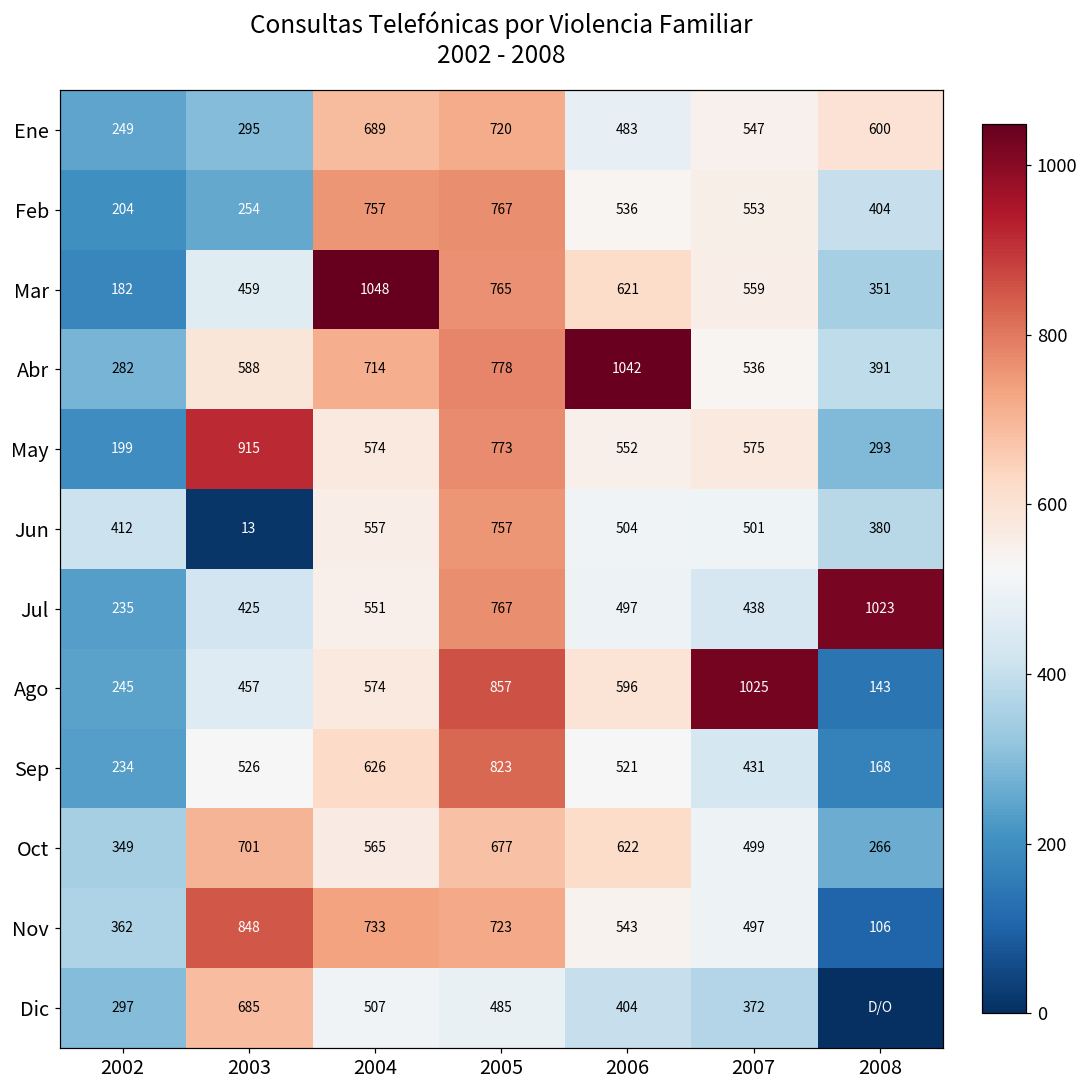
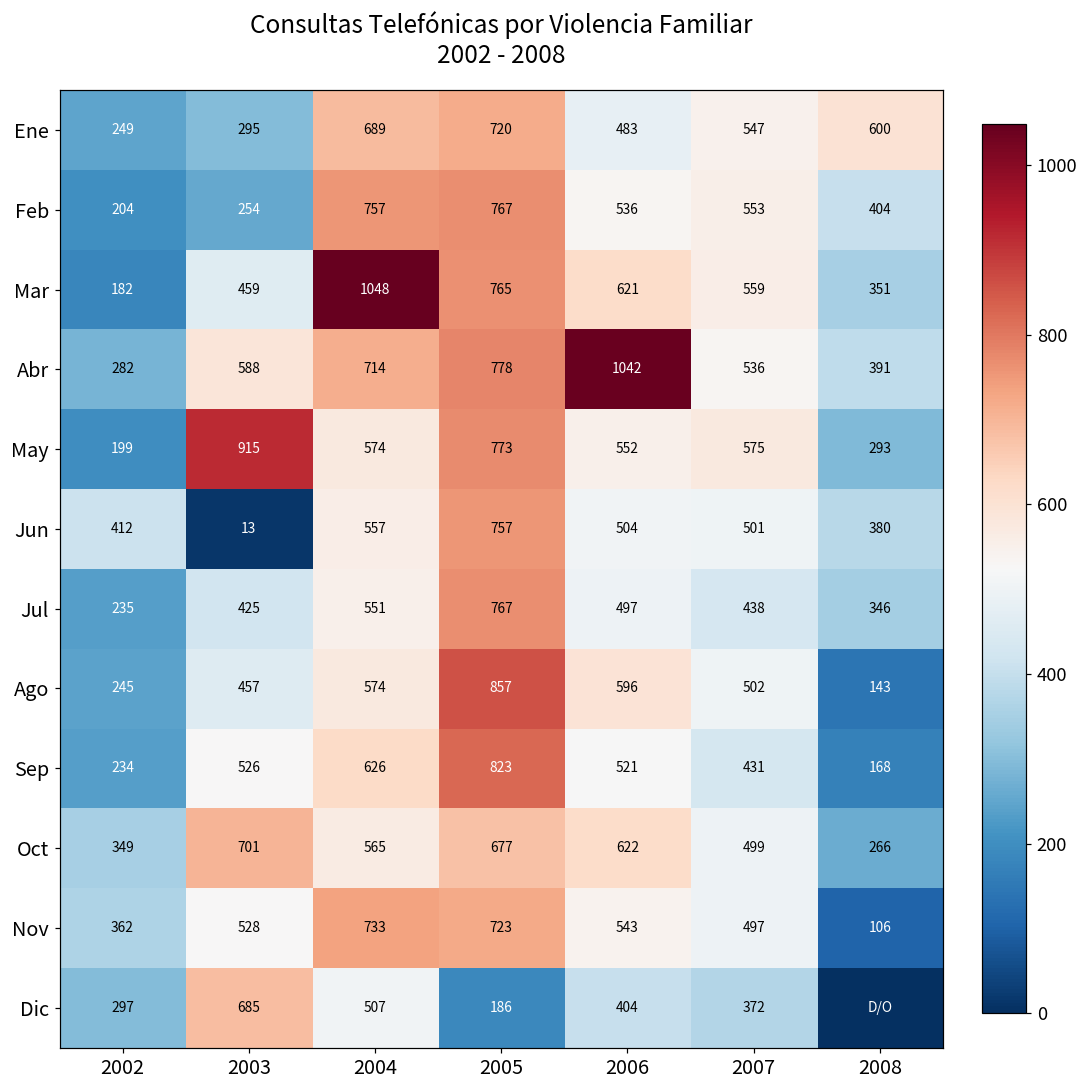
  {
    "Ene": {
      "2002": 249,
      "2003": 295,
      "2004": 689,
      "2005": 720,
      "2006": 483,
      "2007": 547,
      "2008": 600
    },
    "Feb": {
      "2002": 204,
      "2003": 254,
      "2004": 757,
      "2005": 767,
      "2006": 536,
      "2007": 553,
      "2008": 404
    },
    "Mar": {
      "2002": 182,
      "2003": 459,
      "2004": 1048,
      "2005": 765,
      "2006": 621,
      "2007": 559,
      "2008": 351
    },
    "Abr": {
      "2002": 282,
      "2003": 588,
      "2004": 714,
      "2005": 778,
      "2006": 1042,
      "2007": 536,
      "2008": 391
    },
    "May": {
      "2002": 199,
      "2003": 915,
      "2004": 574,
      "2005": 773,
      "2006": 552,
      "2007": 575,
      "2008": 293
    },
    "Jun": {
      "2002": 412,
      "2003": 13,
      "2004": 557,
      "2005": 757,
      "2006": 504,
      "2007": 501,
      "2008": 380
    },
    "Jul": {
      "2002": 235,
      "2003": 425,
      "2004": 551,
      "2005": 767,
      "2006": 497,
      "2007": 438,
-     "2008": 1023
+     "2008": 346
    },
    "Ago": {
      "2002": 245,
      "2003": 457,
      "2004": 574,
      "2005": 857,
      "2006": 596,
-     "2007": 1025,
+     "2007": 502,
      "2008": 143
    },
    "Sep": {
      "2002": 234,
      "2003": 526,
      "2004": 626,
      "2005": 823,
      "2006": 521,
      "2007": 431,
      "2008": 168
    },
    "Oct": {
      "2002": 349,
      "2003": 701,
      "2004": 565,
      "2005": 677,
      "2006": 622,
      "2007": 499,
      "2008": 266
    },
    "Nov": {
      "2002": 362,
-     "2003": 848,
+     "2003": 528,
      "2004": 733,
      "2005": 723,
      "2006": 543,
      "2007": 497,
      "2008": 106
    },
    "Dic": {
      "2002": 297,
      "2003": 685,
      "2004": 507,
-     "2005": 485,
+     "2005": 186,
      "2006": 404,
      "2007": 372
    }
  }
